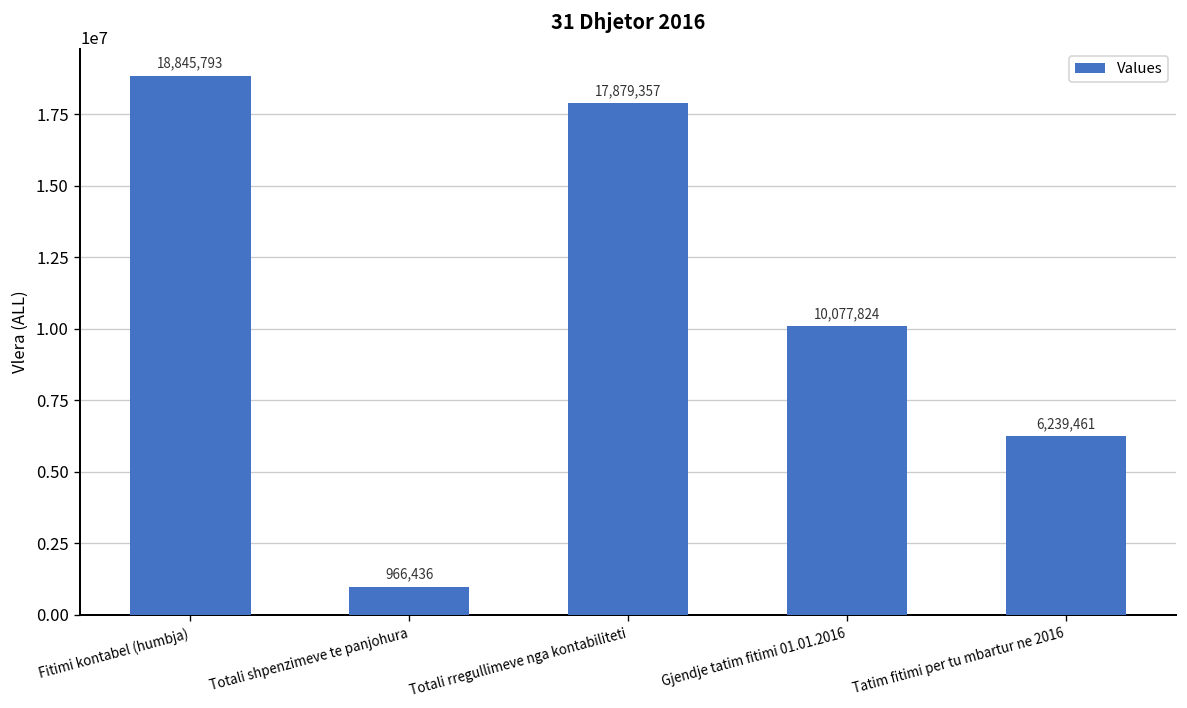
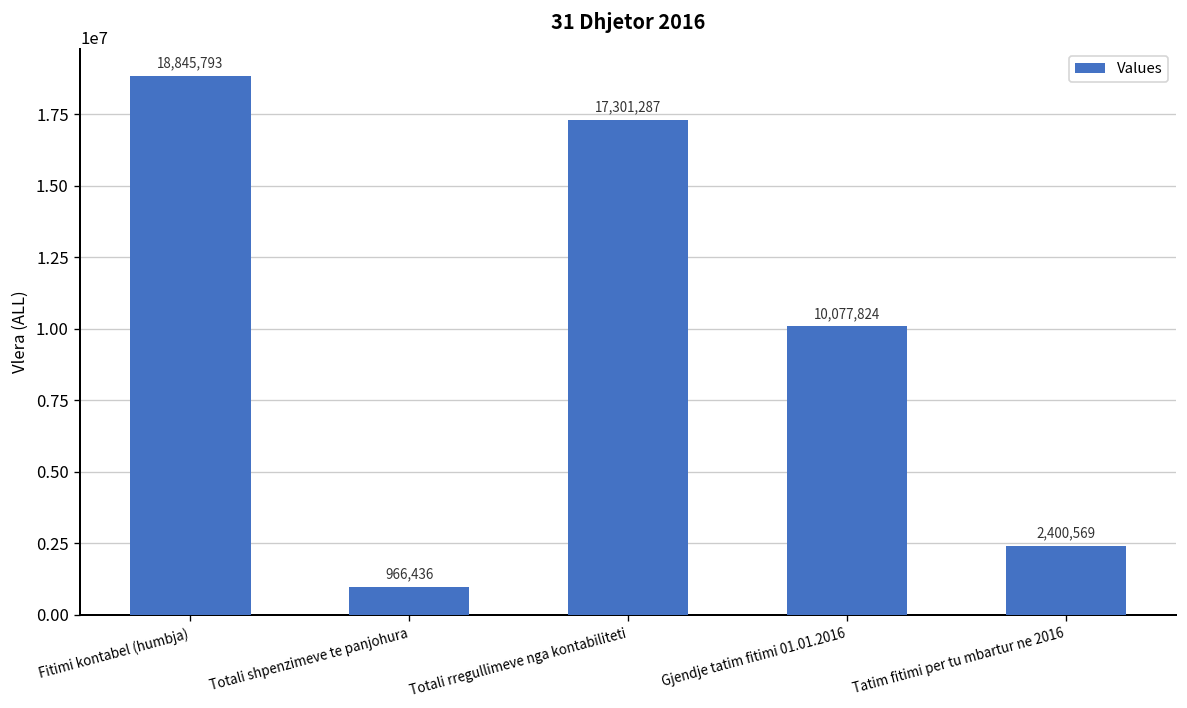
  {
    "Fitimi kontabel (humbja)": "18,845,793",
    "Totali shpenzimeve te panjohura": "966,436",
-   "Totali rregullimeve nga kontabiliteti": "17,879,357",
+   "Totali rregullimeve nga kontabiliteti": "17,301,287",
    "Gjendje tatim fitimi 01.01.2016": "10,077,824",
-   "Tatim fitimi per tu mbartur ne 2016": "6,239,461"
+   "Tatim fitimi per tu mbartur ne 2016": "2,400,569"
  }
